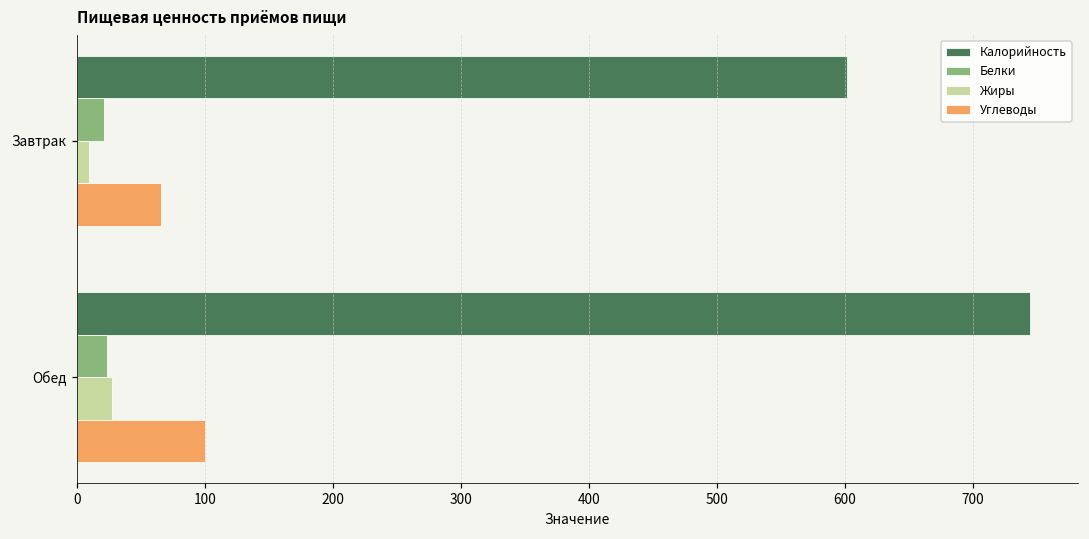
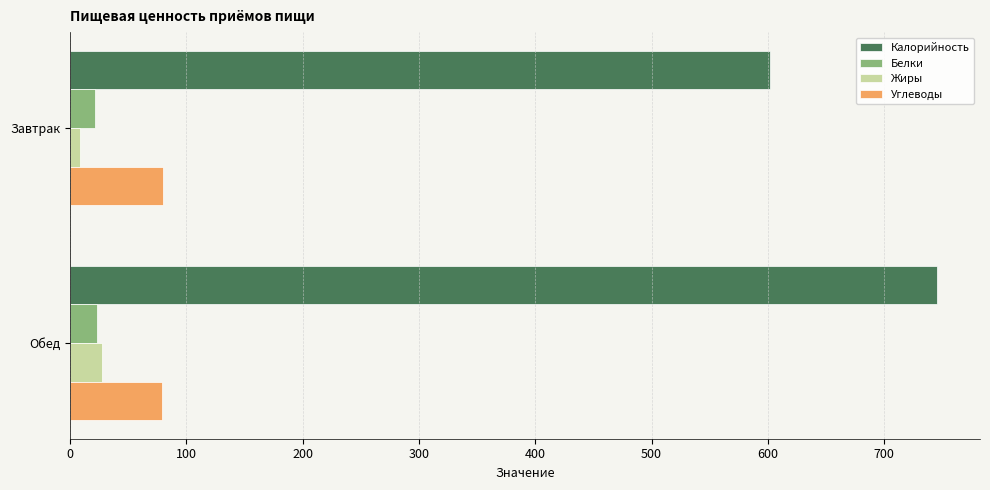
  {
    "Калорийность": {
      "Завтрак": 602,
      "Обед": 745
    },
    "Белки": {
      "Завтрак": 21,
      "Обед": 24
    },
    "Жиры": {
      "Завтрак": 9,
      "Обед": 27
    },
    "Углеводы": {
-     "Завтрак": 66,
-     "Обед": 101
+     "Завтрак": 80,
+     "Обед": 79
    }
  }
